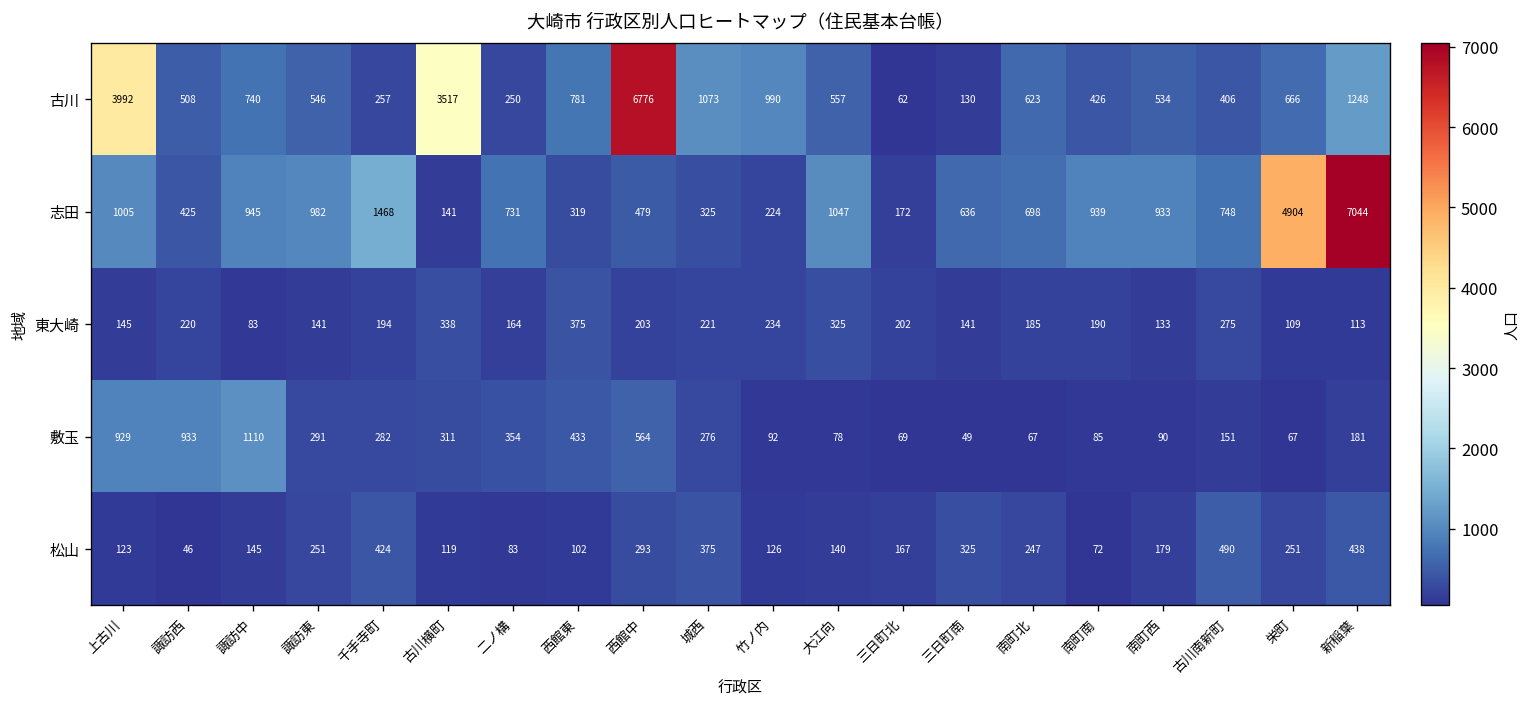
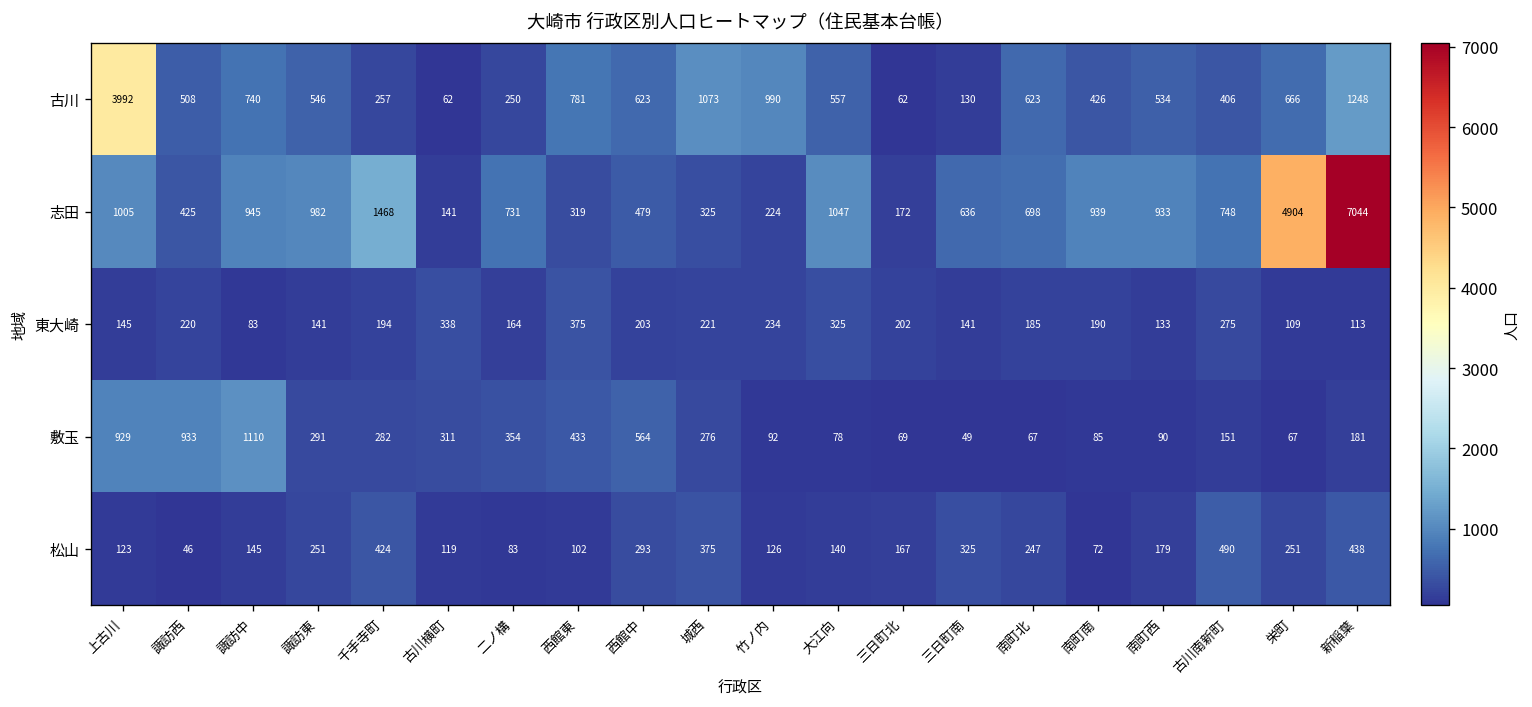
  {
    "古川": {
      "上古川": 3992,
      "諏訪西": 508,
      "諏訪中": 740,
      "諏訪東": 546,
      "千手寺町": 257,
-     "古川横町": 3517,
+     "古川横町": 62,
      "二ノ構": 250,
      "西館東": 781,
-     "西館中": 6776,
+     "西館中": 623,
      "城西": 1073,
      "竹ノ内": 990,
      "大江向": 557,
      "三日町北": 62,
      "三日町南": 130,
      "南町北": 623,
      "南町南": 426,
      "南町西": 534,
      "古川南新町": 406,
      "栄町": 666,
      "新稲葉": 1248
    },
    "志田": {
      "上古川": 1005,
      "諏訪西": 425,
      "諏訪中": 945,
      "諏訪東": 982,
      "千手寺町": 1468,
      "古川横町": 141,
      "二ノ構": 731,
      "西館東": 319,
      "西館中": 479,
      "城西": 325,
      "竹ノ内": 224,
      "大江向": 1047,
      "三日町北": 172,
      "三日町南": 636,
      "南町北": 698,
      "南町南": 939,
      "南町西": 933,
      "古川南新町": 748,
      "栄町": 4904,
      "新稲葉": 7044
    },
    "東大崎": {
      "上古川": 145,
      "諏訪西": 220,
      "諏訪中": 83,
      "諏訪東": 141,
      "千手寺町": 194,
      "古川横町": 338,
      "二ノ構": 164,
      "西館東": 375,
      "西館中": 203,
      "城西": 221,
      "竹ノ内": 234,
      "大江向": 325,
      "三日町北": 202,
      "三日町南": 141,
      "南町北": 185,
      "南町南": 190,
      "南町西": 133,
      "古川南新町": 275,
      "栄町": 109,
      "新稲葉": 113
    },
    "敷玉": {
      "上古川": 929,
      "諏訪西": 933,
      "諏訪中": 1110,
      "諏訪東": 291,
      "千手寺町": 282,
      "古川横町": 311,
      "二ノ構": 354,
      "西館東": 433,
      "西館中": 564,
      "城西": 276,
      "竹ノ内": 92,
      "大江向": 78,
      "三日町北": 69,
      "三日町南": 49,
      "南町北": 67,
      "南町南": 85,
      "南町西": 90,
      "古川南新町": 151,
      "栄町": 67,
      "新稲葉": 181
    },
    "松山": {
      "上古川": 123,
      "諏訪西": 46,
      "諏訪中": 145,
      "諏訪東": 251,
      "千手寺町": 424,
      "古川横町": 119,
      "二ノ構": 83,
      "西館東": 102,
      "西館中": 293,
      "城西": 375,
      "竹ノ内": 126,
      "大江向": 140,
      "三日町北": 167,
      "三日町南": 325,
      "南町北": 247,
      "南町南": 72,
      "南町西": 179,
      "古川南新町": 490,
      "栄町": 251,
      "新稲葉": 438
    }
  }
